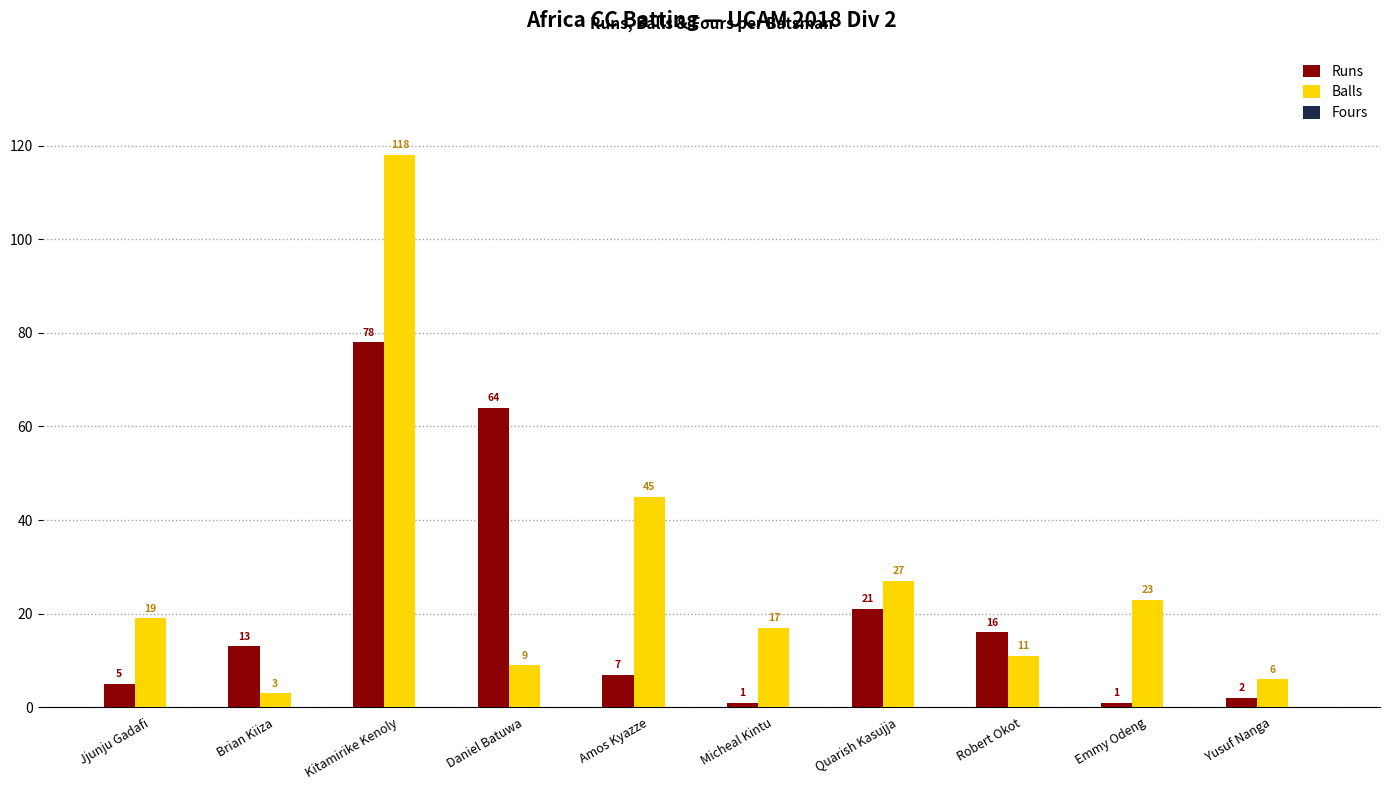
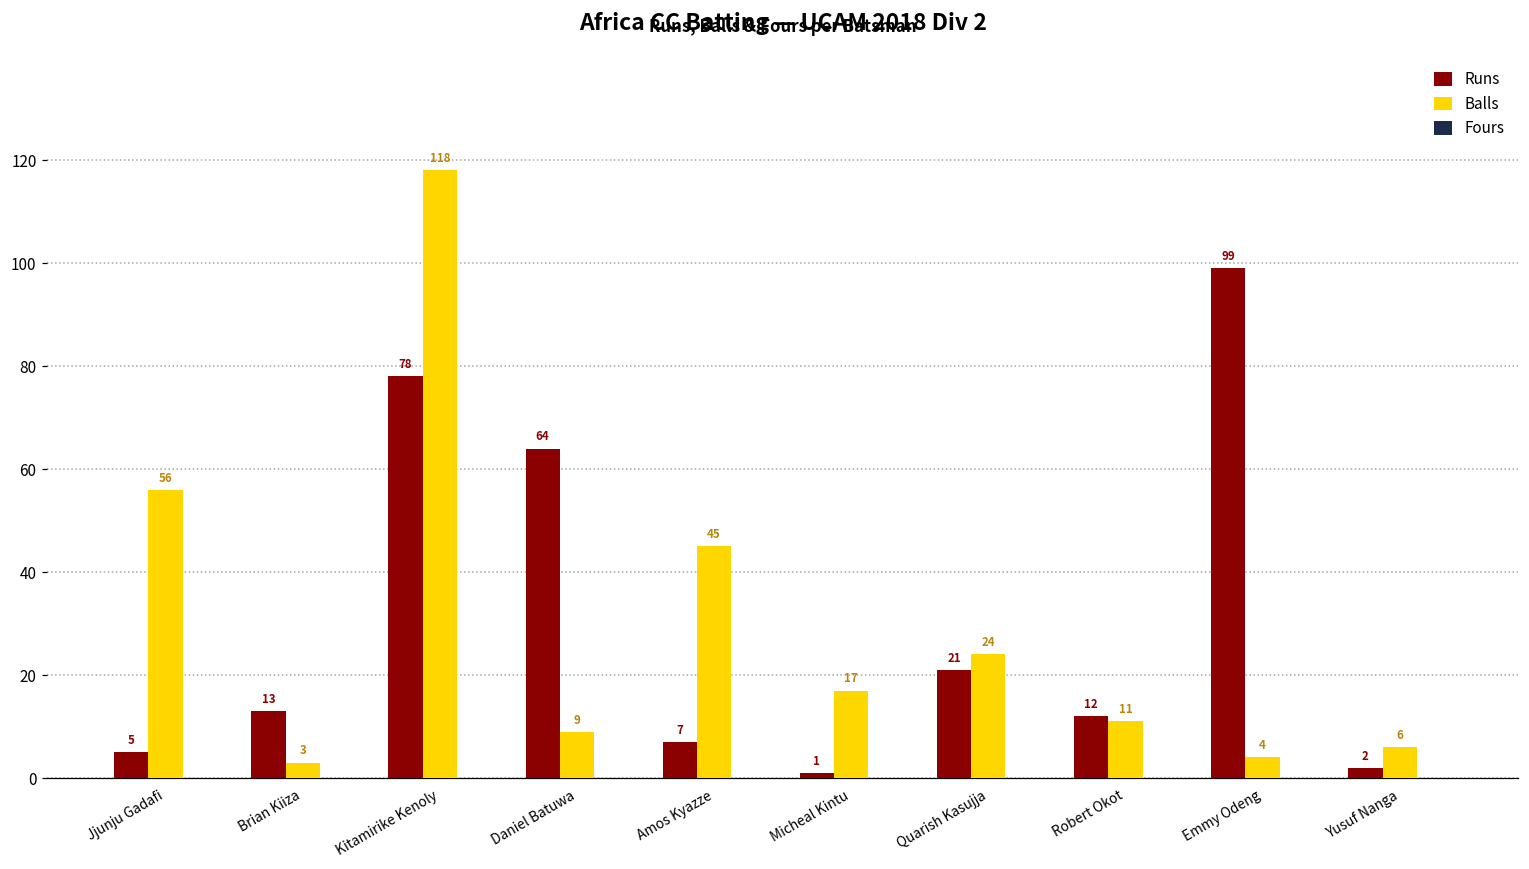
  {
    "Runs": {
      "Jjunju Gadafi": 5,
      "Brian Kiiza": 13,
      "Kitamirike Kenoly": 78,
      "Daniel Batuwa": 64,
      "Amos Kyazze": 7,
      "Micheal Kintu": 1,
      "Quarish Kasujja": 21,
-     "Robert Okot": 16,
-     "Emmy Odeng": 1,
+     "Robert Okot": 12,
+     "Emmy Odeng": 99,
      "Yusuf Nanga": 2
    },
    "Balls": {
-     "Jjunju Gadafi": 19,
+     "Jjunju Gadafi": 56,
      "Brian Kiiza": 3,
      "Kitamirike Kenoly": 118,
      "Daniel Batuwa": 9,
      "Amos Kyazze": 45,
      "Micheal Kintu": 17,
-     "Quarish Kasujja": 27,
+     "Quarish Kasujja": 24,
      "Robert Okot": 11,
-     "Emmy Odeng": 23,
+     "Emmy Odeng": 4,
      "Yusuf Nanga": 6
    },
    "Fours": {
      "Jjunju Gadafi": 0,
      "Brian Kiiza": 0,
      "Kitamirike Kenoly": 0,
      "Daniel Batuwa": 0,
      "Amos Kyazze": 0,
      "Micheal Kintu": 0,
      "Quarish Kasujja": 0,
      "Robert Okot": 0,
      "Emmy Odeng": 0,
      "Yusuf Nanga": 0
    }
  }
